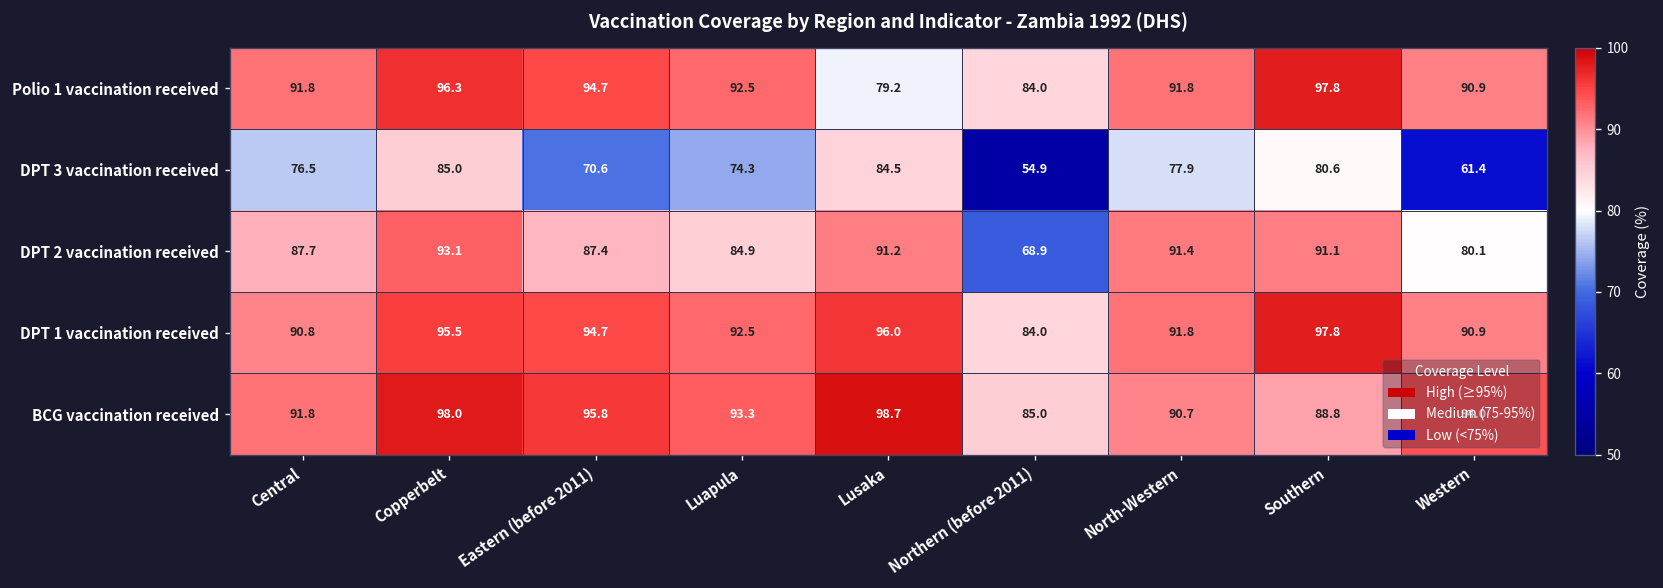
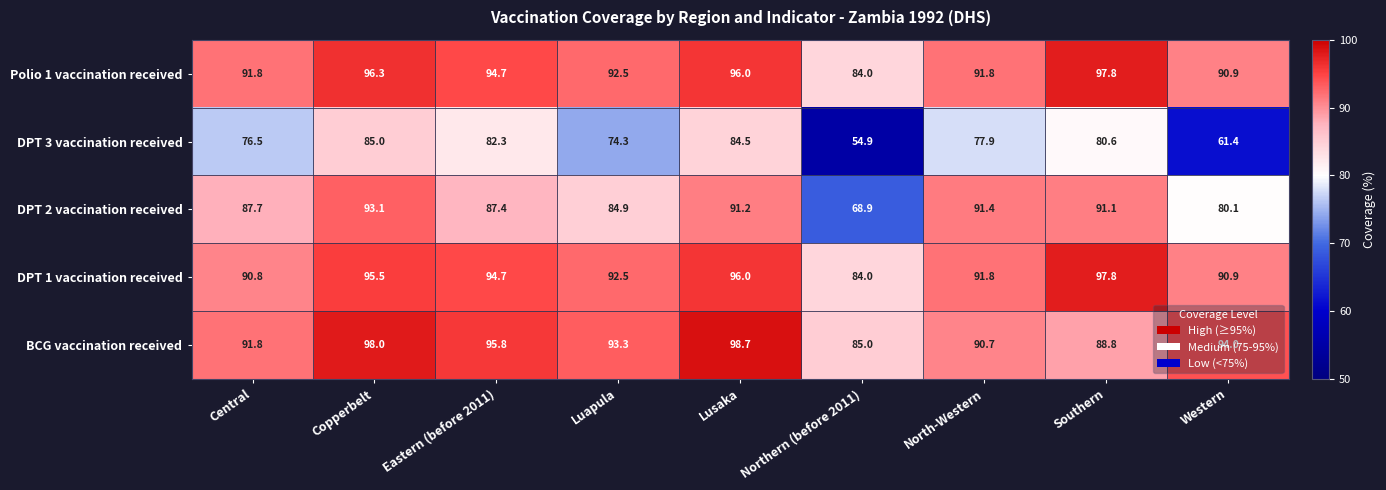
  {
    "Polio 1 vaccination received": {
      "Central": 91.8,
      "Copperbelt": 96.3,
      "Eastern (before 2011)": 94.7,
      "Luapula": 92.5,
-     "Lusaka": 79.2,
+     "Lusaka": 96.0,
      "Northern (before 2011)": 84.0,
      "North-Western": 91.8,
      "Southern": 97.8,
      "Western": 90.9
    },
    "DPT 3 vaccination received": {
      "Central": 76.5,
      "Copperbelt": 85.0,
-     "Eastern (before 2011)": 70.6,
+     "Eastern (before 2011)": 82.3,
      "Luapula": 74.3,
      "Lusaka": 84.5,
      "Northern (before 2011)": 54.9,
      "North-Western": 77.9,
      "Southern": 80.6,
      "Western": 61.4
    },
    "DPT 2 vaccination received": {
      "Central": 87.7,
      "Copperbelt": 93.1,
      "Eastern (before 2011)": 87.4,
      "Luapula": 84.9,
      "Lusaka": 91.2,
      "Northern (before 2011)": 68.9,
      "North-Western": 91.4,
      "Southern": 91.1,
      "Western": 80.1
    },
    "DPT 1 vaccination received": {
      "Central": 90.8,
      "Copperbelt": 95.5,
      "Eastern (before 2011)": 94.7,
      "Luapula": 92.5,
      "Lusaka": 96.0,
      "Northern (before 2011)": 84.0,
      "North-Western": 91.8,
      "Southern": 97.8,
      "Western": 90.9
    },
    "BCG vaccination received": {
      "Central": 91.8,
      "Copperbelt": 98.0,
      "Eastern (before 2011)": 95.8,
      "Luapula": 93.3,
      "Lusaka": 98.7,
      "Northern (before 2011)": 85.0,
      "North-Western": 90.7,
      "Southern": 88.8
    }
  }
